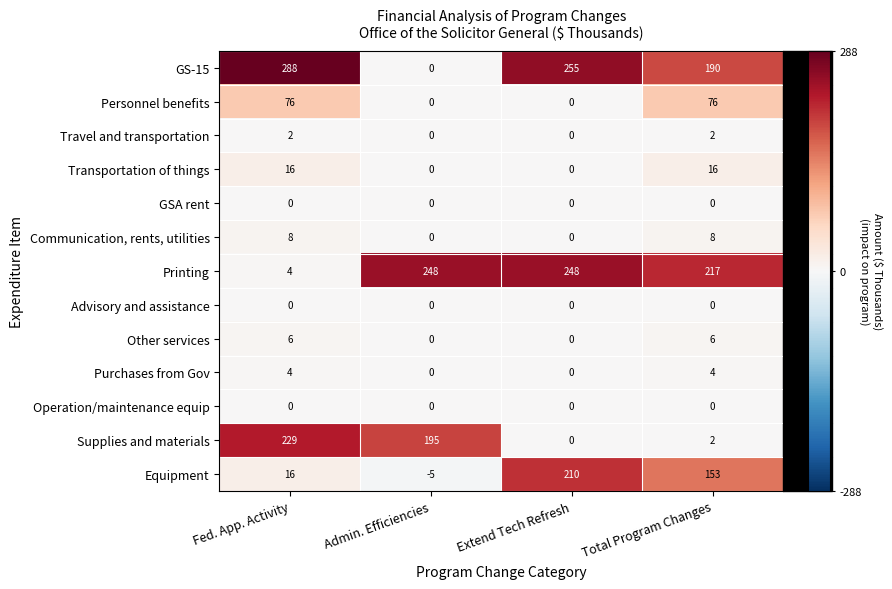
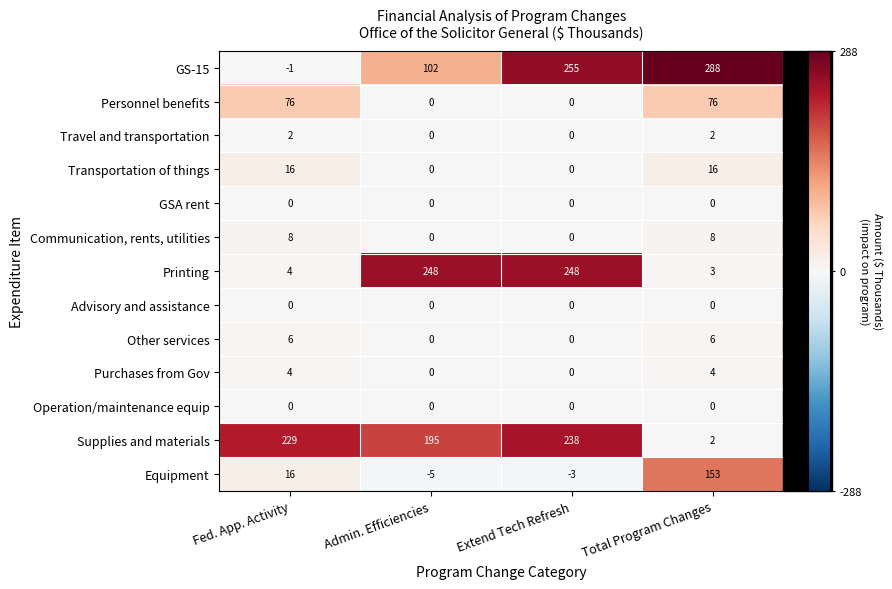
  {
    "GS-15": {
-     "Fed. App. Activity": 288,
-     "Admin. Efficiencies": 0,
+     "Fed. App. Activity": -1,
+     "Admin. Efficiencies": 102,
      "Extend Tech Refresh": 255,
-     "Total Program Changes": 190
+     "Total Program Changes": 288
    },
    "Personnel benefits": {
      "Fed. App. Activity": 76,
      "Admin. Efficiencies": 0,
      "Extend Tech Refresh": 0,
      "Total Program Changes": 76
    },
    "Travel and transportation": {
      "Fed. App. Activity": 2,
      "Admin. Efficiencies": 0,
      "Extend Tech Refresh": 0,
      "Total Program Changes": 2
    },
    "Transportation of things": {
      "Fed. App. Activity": 16,
      "Admin. Efficiencies": 0,
      "Extend Tech Refresh": 0,
      "Total Program Changes": 16
    },
    "GSA rent": {
      "Fed. App. Activity": 0,
      "Admin. Efficiencies": 0,
      "Extend Tech Refresh": 0,
      "Total Program Changes": 0
    },
    "Communication, rents, utilities": {
      "Fed. App. Activity": 8,
      "Admin. Efficiencies": 0,
      "Extend Tech Refresh": 0,
      "Total Program Changes": 8
    },
    "Printing": {
      "Fed. App. Activity": 4,
      "Admin. Efficiencies": 248,
      "Extend Tech Refresh": 248,
-     "Total Program Changes": 217
+     "Total Program Changes": 3
    },
    "Advisory and assistance": {
      "Fed. App. Activity": 0,
      "Admin. Efficiencies": 0,
      "Extend Tech Refresh": 0,
      "Total Program Changes": 0
    },
    "Other services": {
      "Fed. App. Activity": 6,
      "Admin. Efficiencies": 0,
      "Extend Tech Refresh": 0,
      "Total Program Changes": 6
    },
    "Purchases from Gov": {
      "Fed. App. Activity": 4,
      "Admin. Efficiencies": 0,
      "Extend Tech Refresh": 0,
      "Total Program Changes": 4
    },
    "Operation/maintenance equip": {
      "Fed. App. Activity": 0,
      "Admin. Efficiencies": 0,
      "Extend Tech Refresh": 0,
      "Total Program Changes": 0
    },
    "Supplies and materials": {
      "Fed. App. Activity": 229,
      "Admin. Efficiencies": 195,
-     "Extend Tech Refresh": 0,
+     "Extend Tech Refresh": 238,
      "Total Program Changes": 2
    },
    "Equipment": {
      "Fed. App. Activity": 16,
      "Admin. Efficiencies": -5,
-     "Extend Tech Refresh": 210,
+     "Extend Tech Refresh": -3,
      "Total Program Changes": 153
    }
  }
